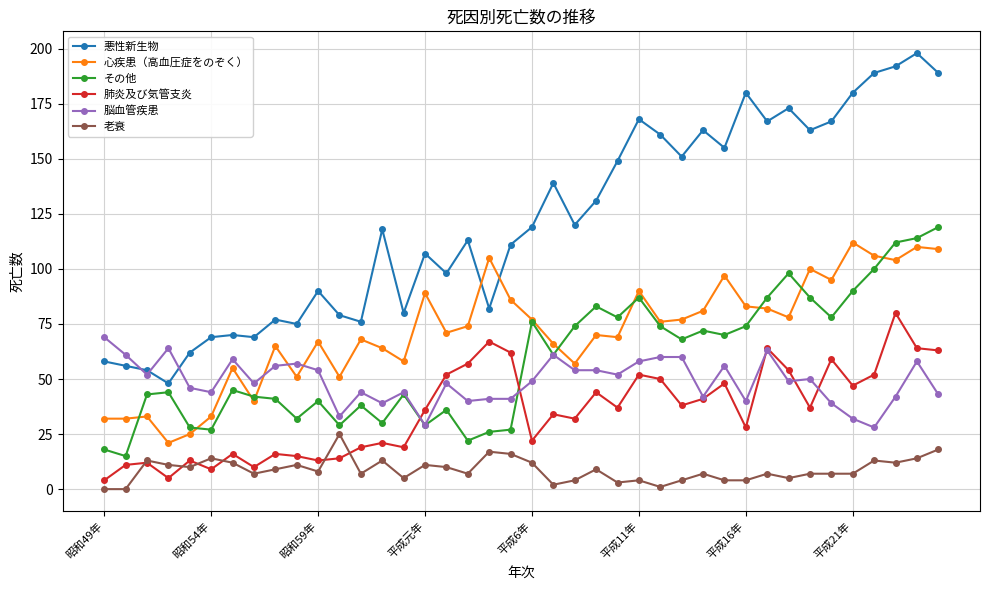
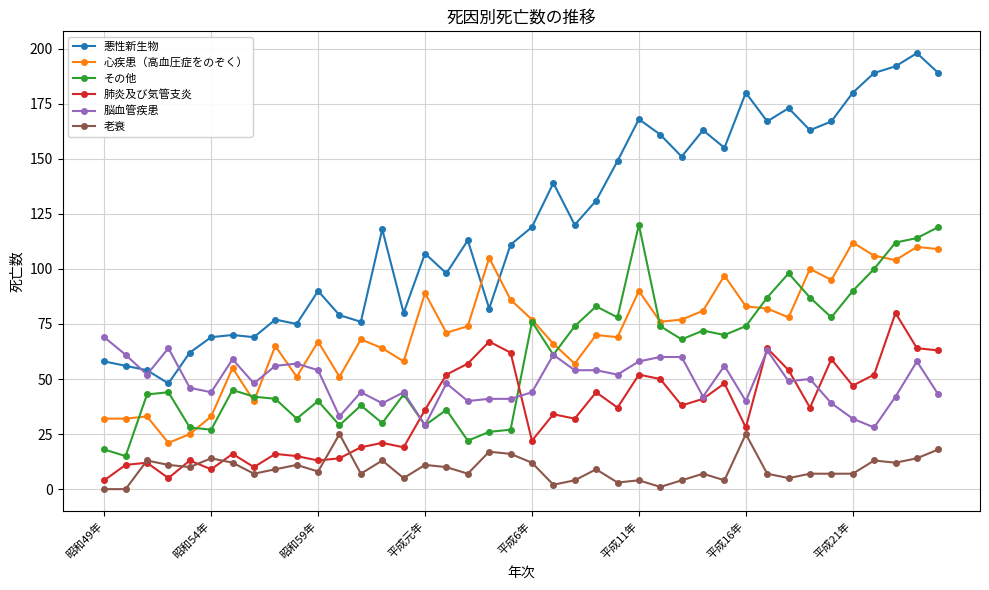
  {
    "悪性新生物": {
      "昭和49年": 58,
      "昭和54年": 69,
      "昭和59年": 90,
      "平成元年": 107,
      "平成6年": 119,
      "平成11年": 168,
      "平成16年": 180,
      "平成21年": 180
    },
    "心疾患（高血圧症をのぞく）": {
      "昭和49年": 32,
      "昭和54年": 33,
      "昭和59年": 67,
      "平成元年": 89,
      "平成11年": 90,
      "平成16年": 83,
      "平成21年": 112
    },
    "その他": {
      "昭和49年": 18,
      "昭和54年": 27,
      "昭和59年": 40,
-     "平成11年": 87,
+     "平成11年": 120,
      "平成16年": 74,
      "平成21年": 90
    },
    "肺炎及び気管支炎": {
      "昭和49年": 4,
      "昭和54年": 9,
      "昭和59年": 13,
      "平成元年": 36,
      "平成6年": 22,
      "平成11年": 52,
      "平成16年": 28,
      "平成21年": 47
    },
    "脳血管疾患": {
      "昭和49年": 69,
      "昭和54年": 44,
      "昭和59年": 54,
-     "平成6年": 49,
+     "平成6年": 44,
      "平成11年": 58,
      "平成16年": 40,
      "平成21年": 32
    },
    "老衰": {
      "昭和49年": 0,
      "昭和54年": 14,
      "昭和59年": 8,
      "平成元年": 11,
      "平成6年": 12,
      "平成11年": 4,
-     "平成16年": 4,
+     "平成16年": 25,
      "平成21年": 7
    }
  }
